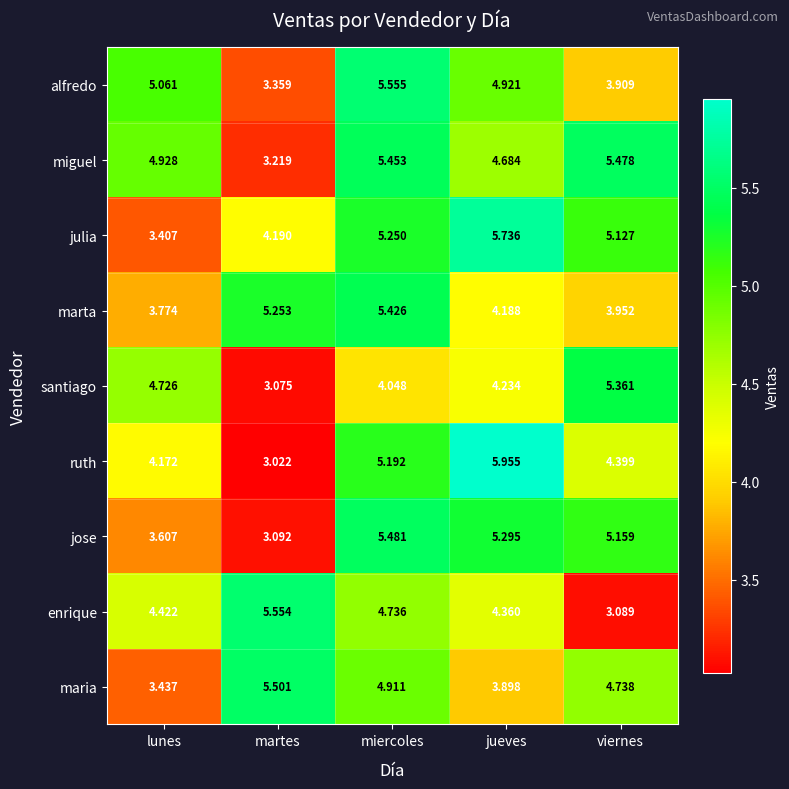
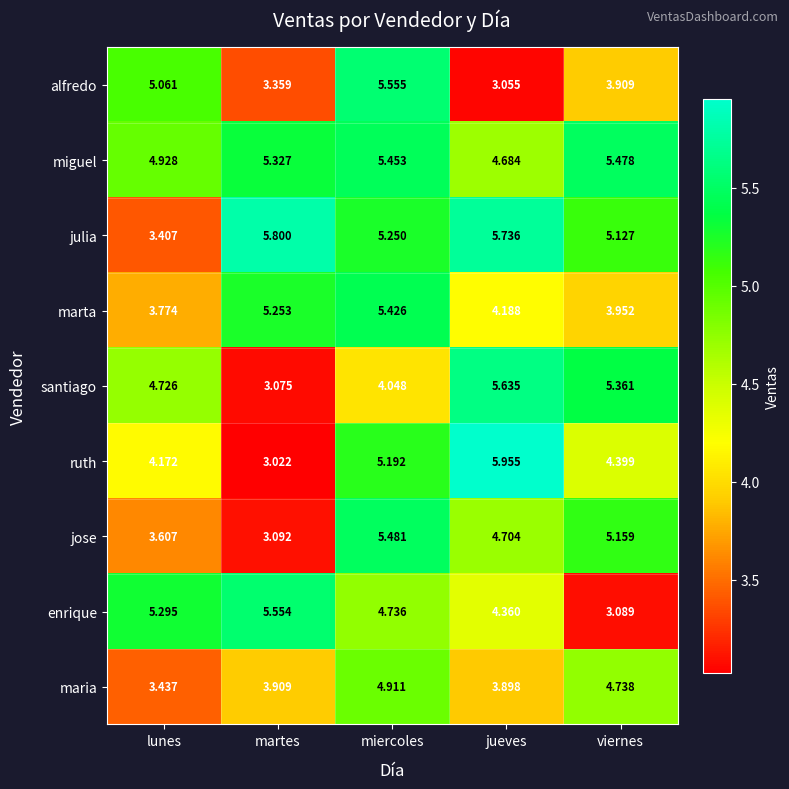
  {
    "alfredo": {
      "lunes": 5.061,
      "martes": 3.359,
      "miercoles": 5.555,
-     "jueves": 4.921,
+     "jueves": 3.055,
      "viernes": 3.909
    },
    "miguel": {
      "lunes": 4.928,
-     "martes": 3.219,
+     "martes": 5.327,
      "miercoles": 5.453,
      "jueves": 4.684,
      "viernes": 5.478
    },
    "julia": {
      "lunes": 3.407,
-     "martes": 4.190,
+     "martes": 5.800,
      "miercoles": 5.250,
      "jueves": 5.736,
      "viernes": 5.127
    },
    "marta": {
      "lunes": 3.774,
      "martes": 5.253,
      "miercoles": 5.426,
      "jueves": 4.188,
      "viernes": 3.952
    },
    "santiago": {
      "lunes": 4.726,
      "martes": 3.075,
      "miercoles": 4.048,
-     "jueves": 4.234,
+     "jueves": 5.635,
      "viernes": 5.361
    },
    "ruth": {
      "lunes": 4.172,
      "martes": 3.022,
      "miercoles": 5.192,
      "jueves": 5.955,
      "viernes": 4.399
    },
    "jose": {
      "lunes": 3.607,
      "martes": 3.092,
      "miercoles": 5.481,
-     "jueves": 5.295,
+     "jueves": 4.704,
      "viernes": 5.159
    },
    "enrique": {
-     "lunes": 4.422,
+     "lunes": 5.295,
      "martes": 5.554,
      "miercoles": 4.736,
      "jueves": 4.360,
      "viernes": 3.089
    },
    "maria": {
      "lunes": 3.437,
-     "martes": 5.501,
+     "martes": 3.909,
      "miercoles": 4.911,
      "jueves": 3.898,
      "viernes": 4.738
    }
  }
